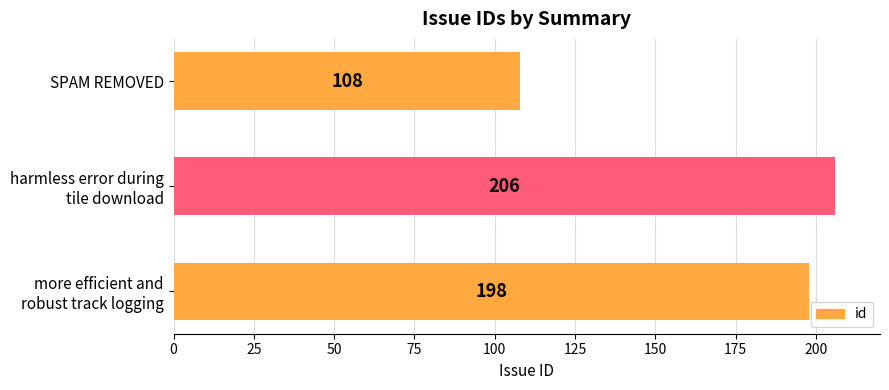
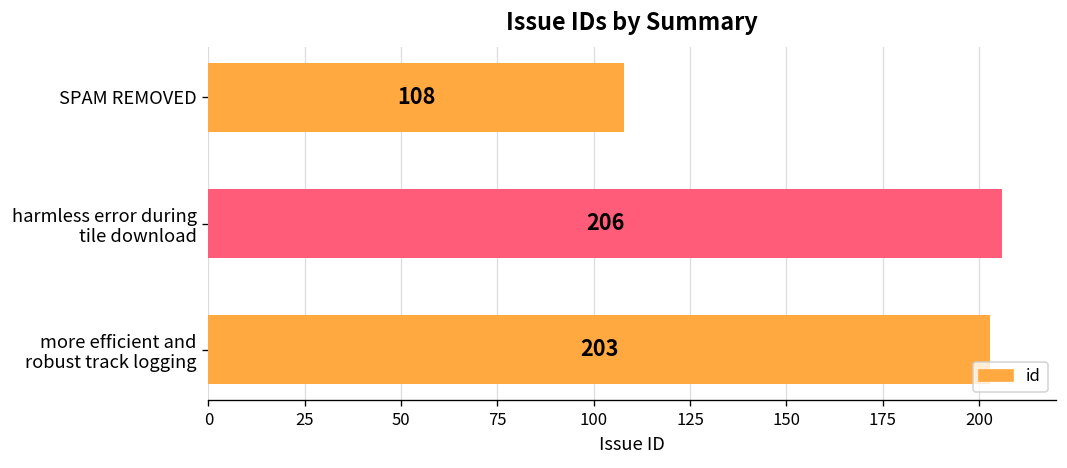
  {
    "SPAM REMOVED": 108,
    "harmless error during tile download": 206,
-   "more efficient and robust track logging": 198
+   "more efficient and robust track logging": 203
  }
